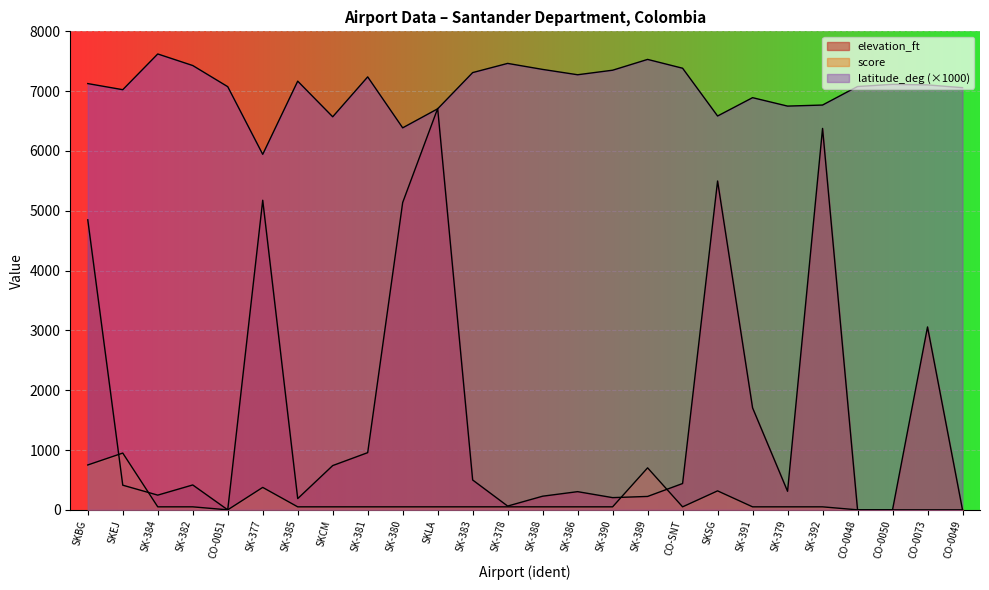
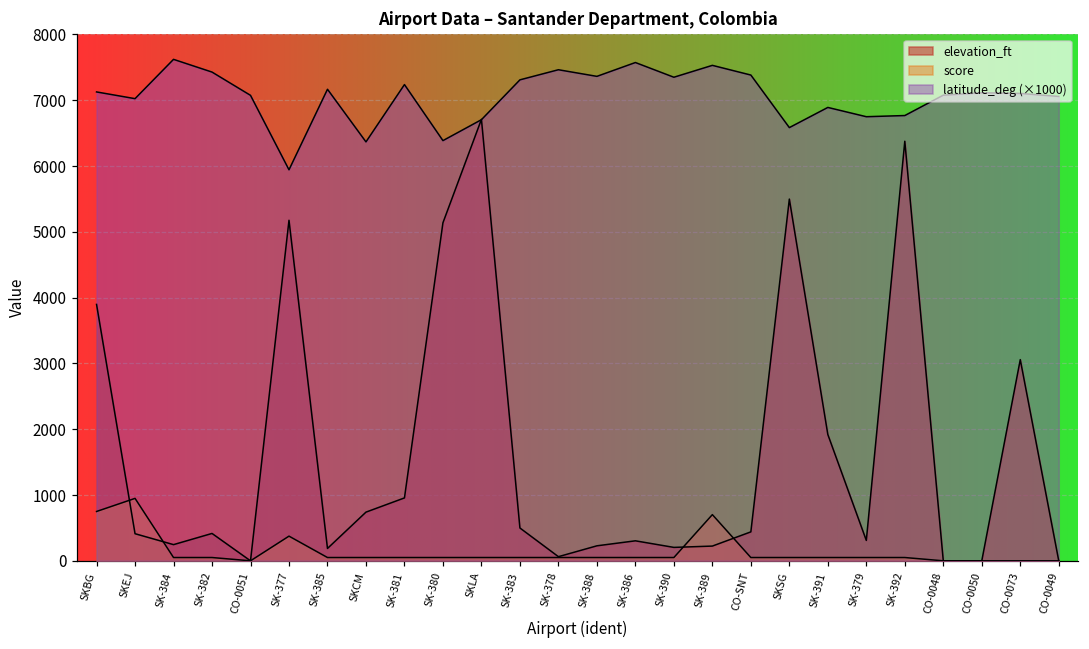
  {
    "elevation_ft": {
-     "SKBG": 4800,
+     "SKBG": 3900,
      "SKEJ": 400,
      "SK-384": 200,
      "SK-382": 400,
      "SK-377": 5200,
      "SK-385": 200,
      "SKCM": 700,
      "SK-381": 1000,
      "SK-380": 5100,
      "SK-383": 500,
      "SK-388": 200,
      "SK-386": 300,
      "SK-390": 200,
      "SK-389": 200,
      "CO-SNT": 400,
      "SKSG": 5500,
-     "SK-391": 1700,
+     "SK-391": 1900,
      "SK-379": 300,
      "SK-392": 6400,
      "CO-0073": 3100
    },
    "score": {
      "SKBG": 800,
      "SKEJ": 900,
      "SK-384": 100,
      "SK-382": 100,
      "SK-377": 400,
      "SK-385": 100,
      "SKCM": 100,
      "SK-381": 100,
      "SK-380": 100,
      "SKLA": 100,
      "SK-383": 100,
      "SK-388": 100,
      "SK-386": 100,
      "SK-390": 100,
      "SK-389": 700,
      "CO-SNT": 100,
-     "SKSG": 300,
+     "SKSG": 100,
      "SK-391": 100,
      "SK-379": 100,
      "SK-392": 100,
      "CO-0073": 0
    },
    "latitude_deg (×1000)": {
      "SKBG": 7100,
      "SKEJ": 7000,
      "SK-384": 7600,
      "SK-382": 7400,
      "CO-0051": 7100,
      "SK-377": 5900,
      "SK-385": 7200,
-     "SKCM": 6600,
+     "SKCM": 6400,
      "SK-381": 7200,
      "SK-380": 6400,
      "SK-383": 7300,
      "SK-378": 7500,
      "SK-388": 7400,
-     "SK-386": 7300,
+     "SK-386": 7600,
      "SK-390": 7400,
      "SK-389": 7500,
      "CO-SNT": 7400,
      "SKSG": 6600,
      "SK-391": 6900,
      "SK-379": 6800,
      "SK-392": 6800
    }
  }
